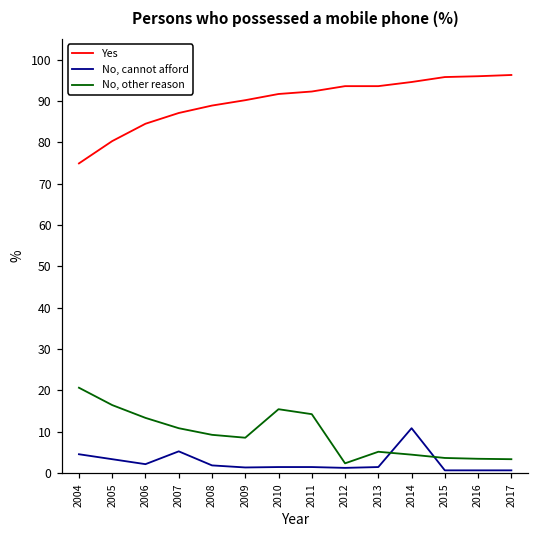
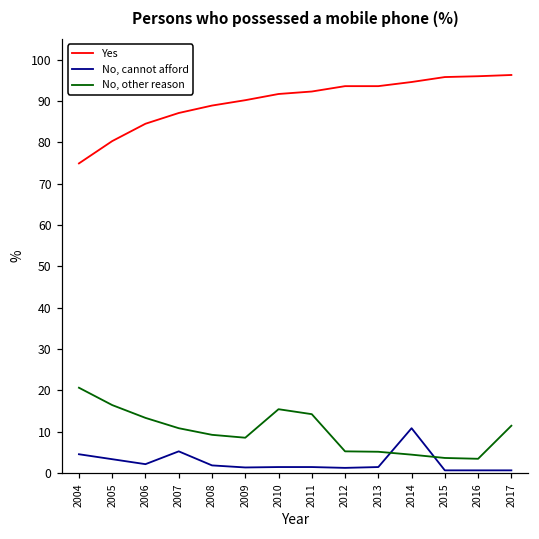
  {
    "Yes": {
      "2004": 75,
      "2005": 80,
      "2006": 85,
      "2007": 87,
      "2008": 89,
      "2009": 90,
      "2010": 92,
      "2011": 92,
      "2012": 94,
      "2013": 94,
      "2014": 95,
      "2015": 96,
      "2016": 96,
      "2017": 96
    },
    "No, cannot afford": {
      "2004": 5,
      "2005": 3,
      "2006": 2,
      "2007": 5,
      "2008": 2,
      "2009": 1,
      "2010": 1,
      "2011": 1,
      "2012": 1,
      "2013": 1,
      "2014": 11,
      "2015": 1,
      "2016": 1,
      "2017": 1
    },
    "No, other reason": {
      "2004": 21,
      "2005": 16,
      "2006": 13,
      "2007": 11,
      "2008": 9,
      "2009": 9,
      "2010": 15,
      "2011": 14,
-     "2012": 2,
+     "2012": 5,
      "2013": 5,
      "2014": 4,
      "2015": 4,
      "2016": 3,
-     "2017": 3
+     "2017": 11
    }
  }
